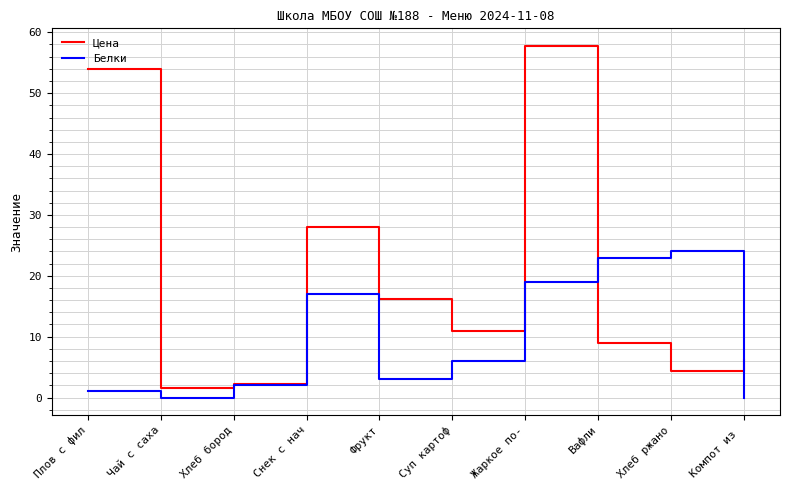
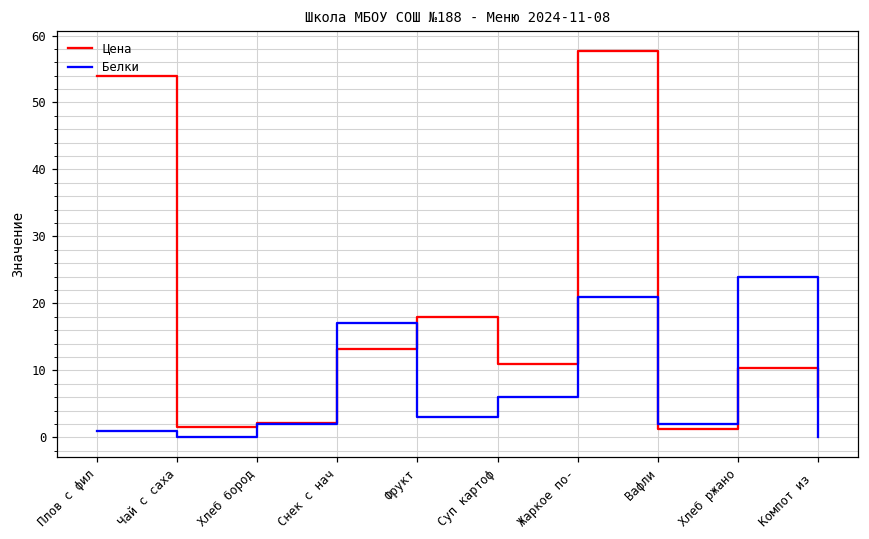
  {
    "Цена": {
      "Плов с фил": 54,
      "Чай с саха": 2,
-     "Снек с нач": 28,
-     "Фрукт": 16,
+     "Снек с нач": 13,
+     "Фрукт": 18,
      "Суп картоф": 11,
      "Жаркое по-": 58,
-     "Вафли": 9,
-     "Хлеб ржано": 4,
+     "Вафли": 1,
+     "Хлеб ржано": 10,
      "Компот из": 6
    },
    "Белки": {
      "Плов с фил": 1,
      "Чай с саха": 0,
      "Снек с нач": 17,
      "Фрукт": 3,
      "Суп картоф": 6,
-     "Жаркое по-": 19,
-     "Вафли": 23,
+     "Жаркое по-": 21,
+     "Вафли": 2,
      "Хлеб ржано": 24,
      "Компот из": 0
    }
  }
